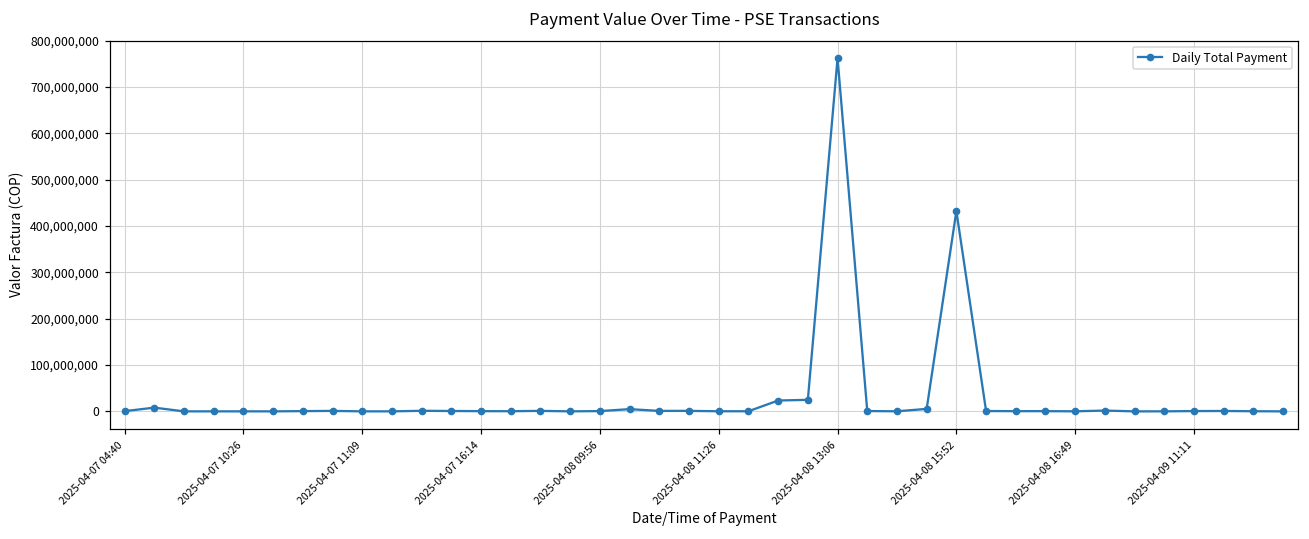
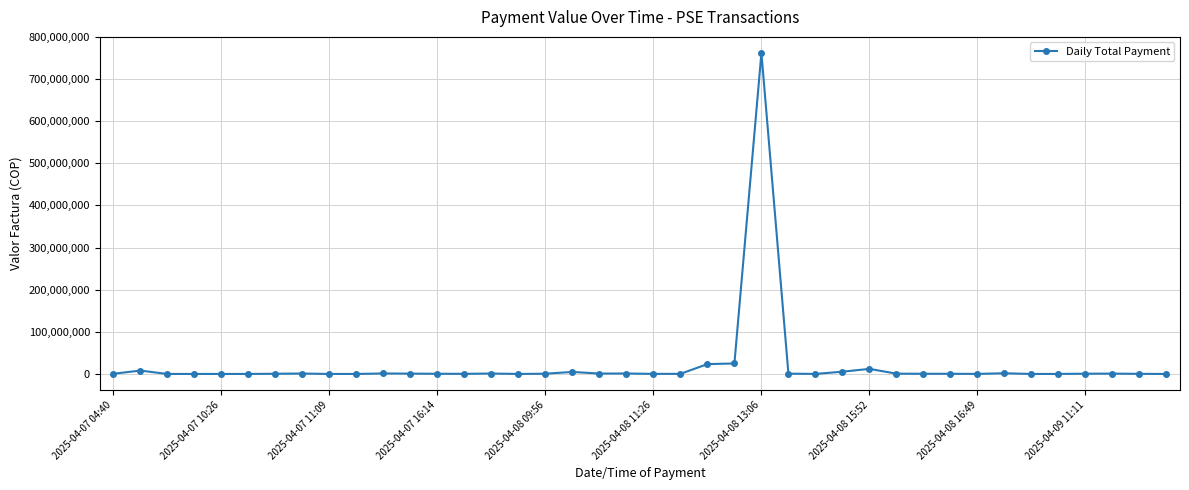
  {
    "2025-04-07 04:40": "0",
    "2025-04-07 10:26": "0",
    "2025-04-07 11:09": "0",
    "2025-04-07 16:14": "0",
    "2025-04-08 09:56": "0",
    "2025-04-08 11:26": "0",
    "2025-04-08 13:06": "760,000,000",
-   "2025-04-08 15:52": "430,000,000",
+   "2025-04-08 15:52": "10,000,000",
    "2025-04-08 16:49": "0",
    "2025-04-09 11:11": "0"
  }
